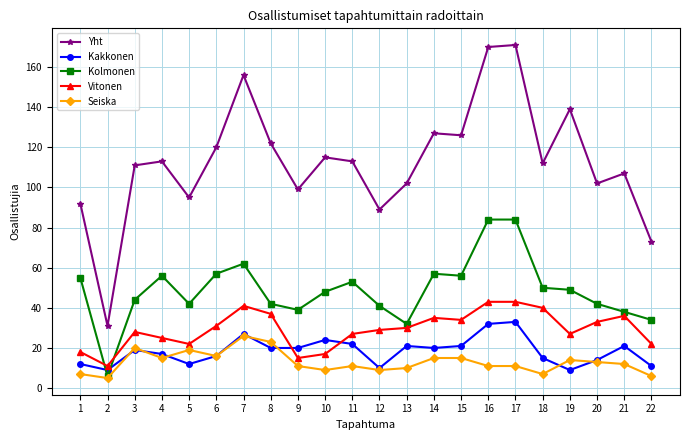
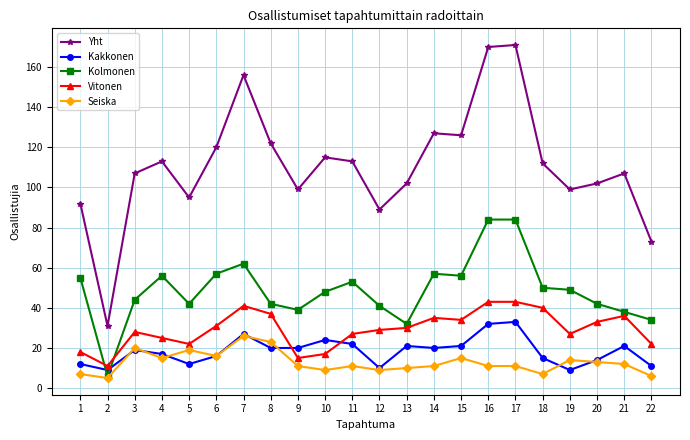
  {
    "Yht": {
      "1": 92,
      "2": 31,
-     "3": 111,
+     "3": 107,
      "4": 113,
      "5": 95,
      "6": 120,
      "7": 156,
      "8": 122,
      "9": 99,
      "10": 115,
      "11": 113,
      "12": 89,
      "13": 102,
      "14": 127,
      "15": 126,
      "16": 170,
      "17": 171,
      "18": 112,
-     "19": 139,
+     "19": 99,
      "20": 102,
      "21": 107,
      "22": 73
    },
    "Kakkonen": {
      "1": 12,
      "2": 9,
      "4": 17,
      "5": 12,
      "8": 20,
      "9": 20,
      "10": 24,
      "11": 22,
      "13": 21,
      "14": 20,
      "15": 21,
      "16": 32,
      "17": 33,
      "18": 15,
      "19": 9,
      "21": 21,
      "22": 11
    },
    "Kolmonen": {
      "1": 55,
      "3": 44,
      "4": 56,
      "5": 42,
      "6": 57,
      "7": 62,
      "8": 42,
      "9": 39,
      "10": 48,
      "11": 53,
      "12": 41,
      "13": 32,
      "14": 57,
      "15": 56,
      "16": 84,
      "17": 84,
      "18": 50,
      "19": 49,
      "20": 42,
      "21": 38,
      "22": 34
    },
    "Vitonen": {
      "1": 18,
      "2": 11,
      "3": 28,
      "4": 25,
      "5": 22,
      "6": 31,
      "7": 41,
      "8": 37,
      "9": 15,
      "10": 17,
      "11": 27,
      "12": 29,
      "13": 30,
      "14": 35,
      "15": 34,
      "16": 43,
      "17": 43,
      "18": 40,
      "19": 27,
      "20": 33,
      "21": 36,
      "22": 22
    },
    "Seiska": {
      "1": 7,
      "4": 15,
      "5": 19,
      "8": 23,
      "9": 11,
      "10": 9,
      "11": 11,
      "13": 10,
-     "14": 15,
+     "14": 11,
      "15": 15,
      "16": 11,
      "17": 11,
      "18": 7,
      "19": 14,
      "21": 12,
      "22": 6
    }
  }
